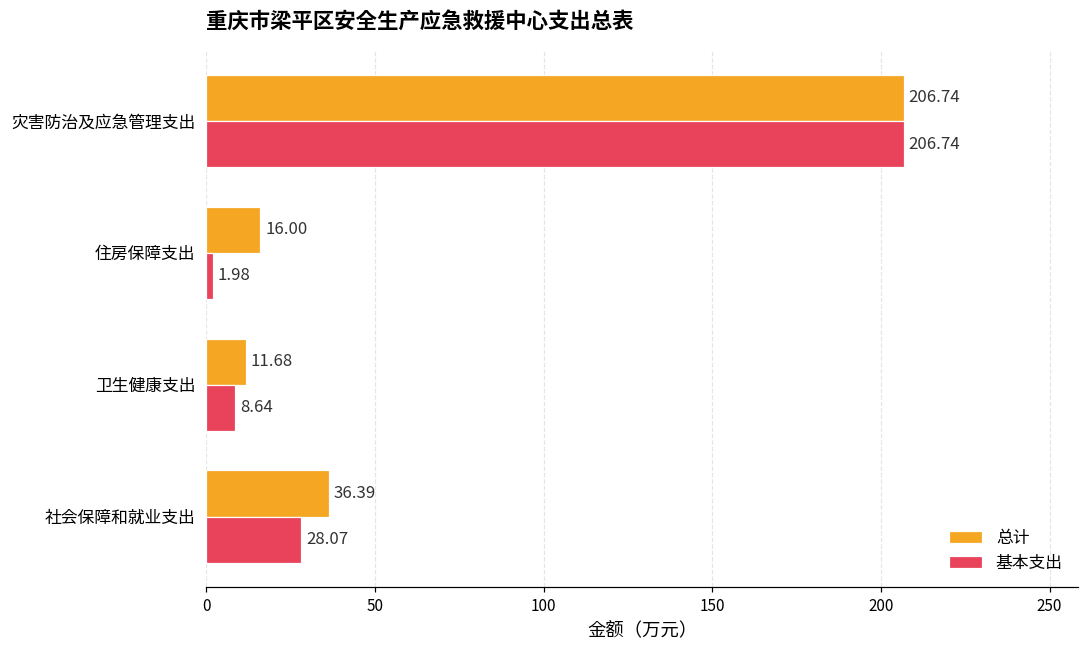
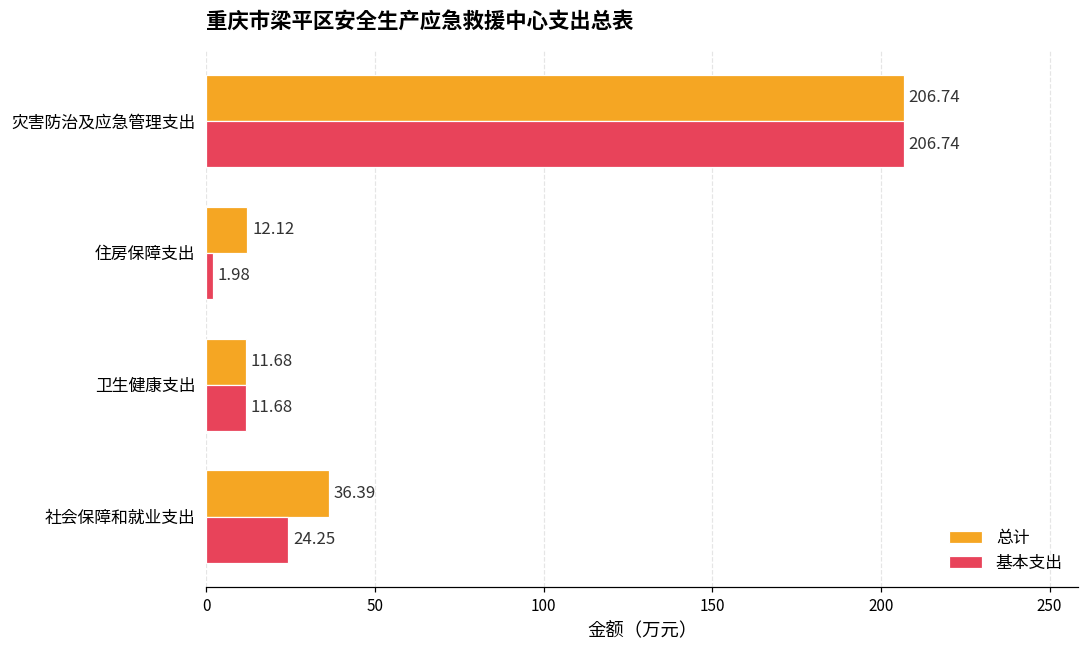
  {
    "总计": {
      "灾害防治及应急管理支出": 206.74,
-     "住房保障支出": 16.00,
+     "住房保障支出": 12.12,
      "卫生健康支出": 11.68,
      "社会保障和就业支出": 36.39
    },
    "基本支出": {
      "灾害防治及应急管理支出": 206.74,
      "住房保障支出": 1.98,
-     "卫生健康支出": 8.64,
-     "社会保障和就业支出": 28.07
+     "卫生健康支出": 11.68,
+     "社会保障和就业支出": 24.25
    }
  }
